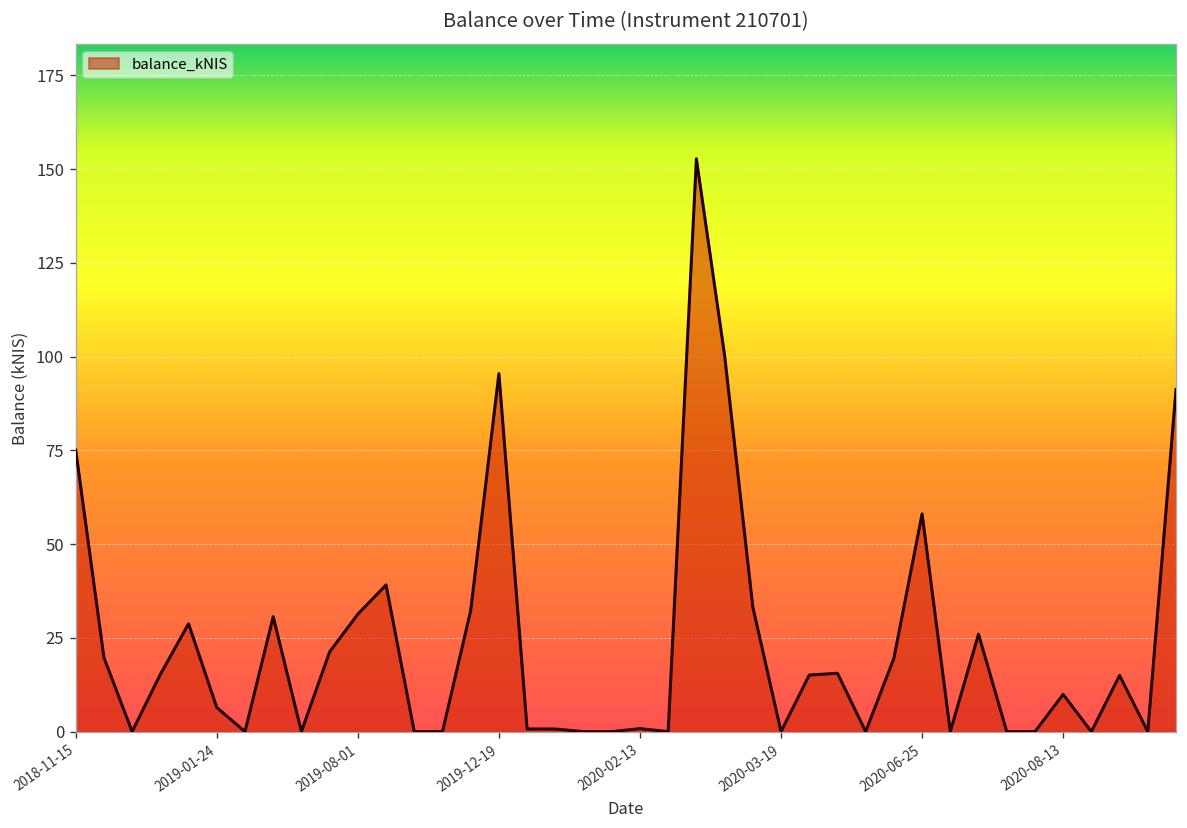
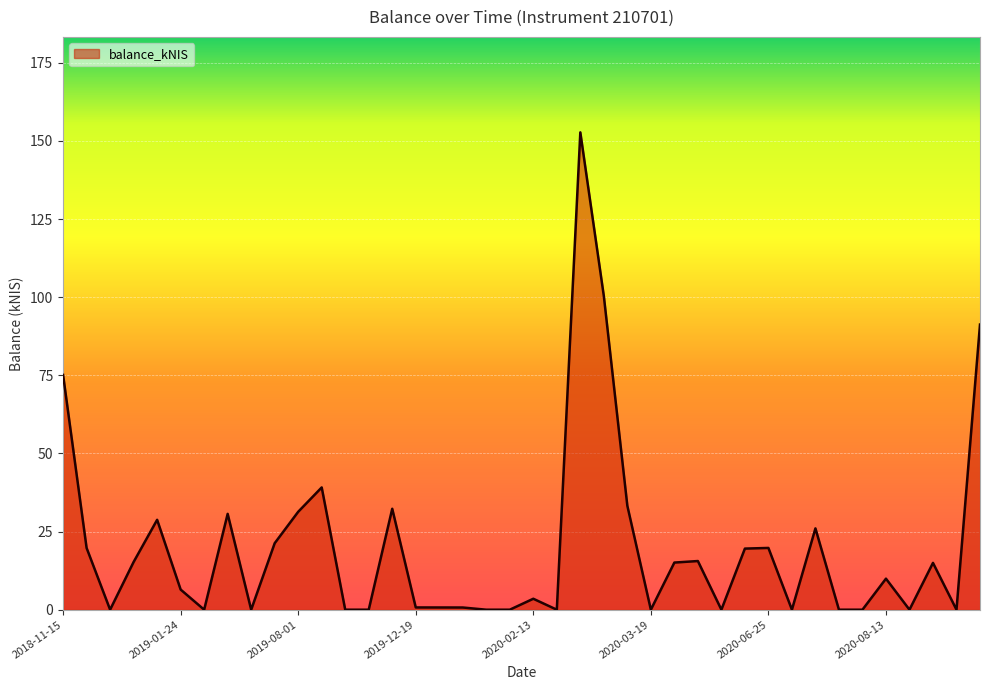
  {
    "2018-11-15": 75,
    "2019-01-24": 6,
    "2019-08-01": 31,
-   "2019-12-19": 95,
-   "2020-02-13": 1,
+   "2019-12-19": 1,
+   "2020-02-13": 4,
    "2020-03-19": 0,
-   "2020-06-25": 58,
+   "2020-06-25": 20,
    "2020-08-13": 10
  }
